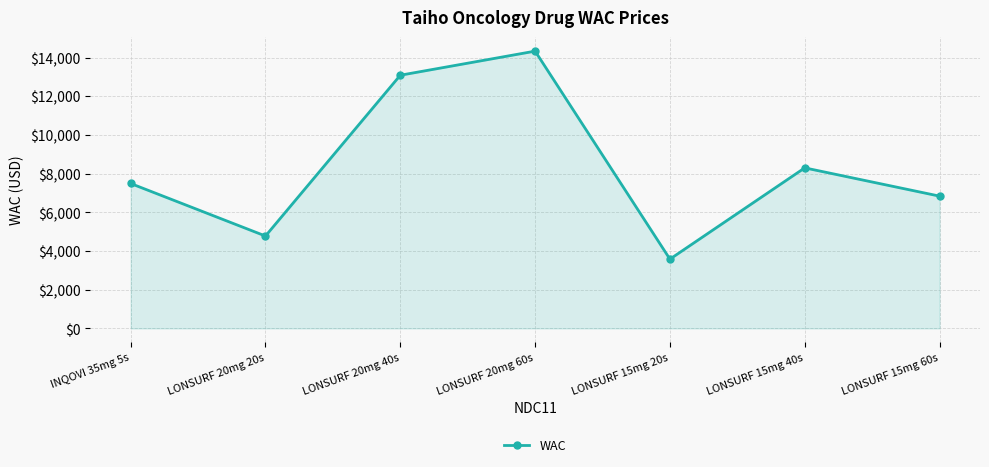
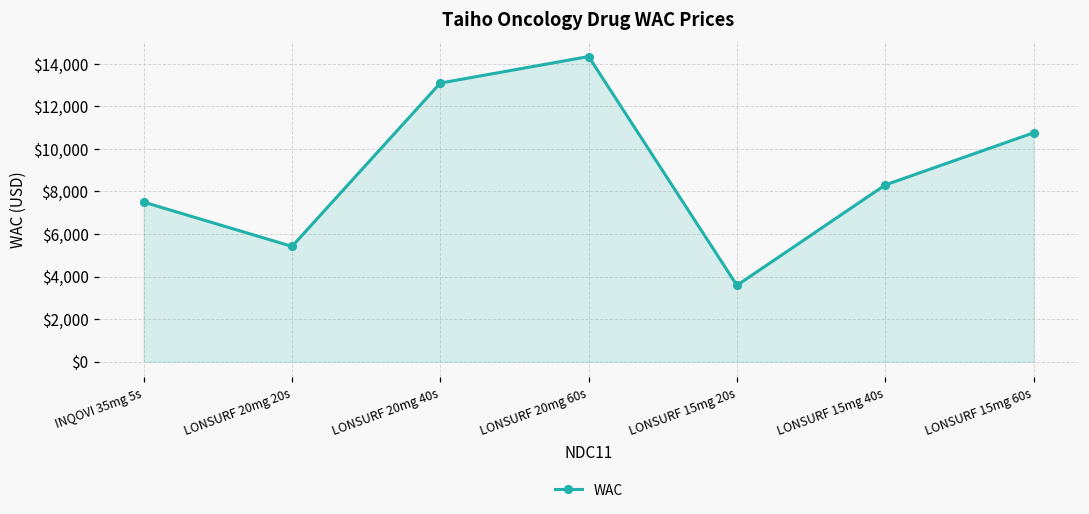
  {
    "INQOVI 35mg 5s": "$7,500",
-   "LONSURF 20mg 20s": "$4,800",
+   "LONSURF 20mg 20s": "$5,400",
    "LONSURF 20mg 40s": "$13,100",
    "LONSURF 20mg 60s": "$14,300",
    "LONSURF 15mg 20s": "$3,600",
    "LONSURF 15mg 40s": "$8,300",
-   "LONSURF 15mg 60s": "$6,800"
+   "LONSURF 15mg 60s": "$10,800"
  }
